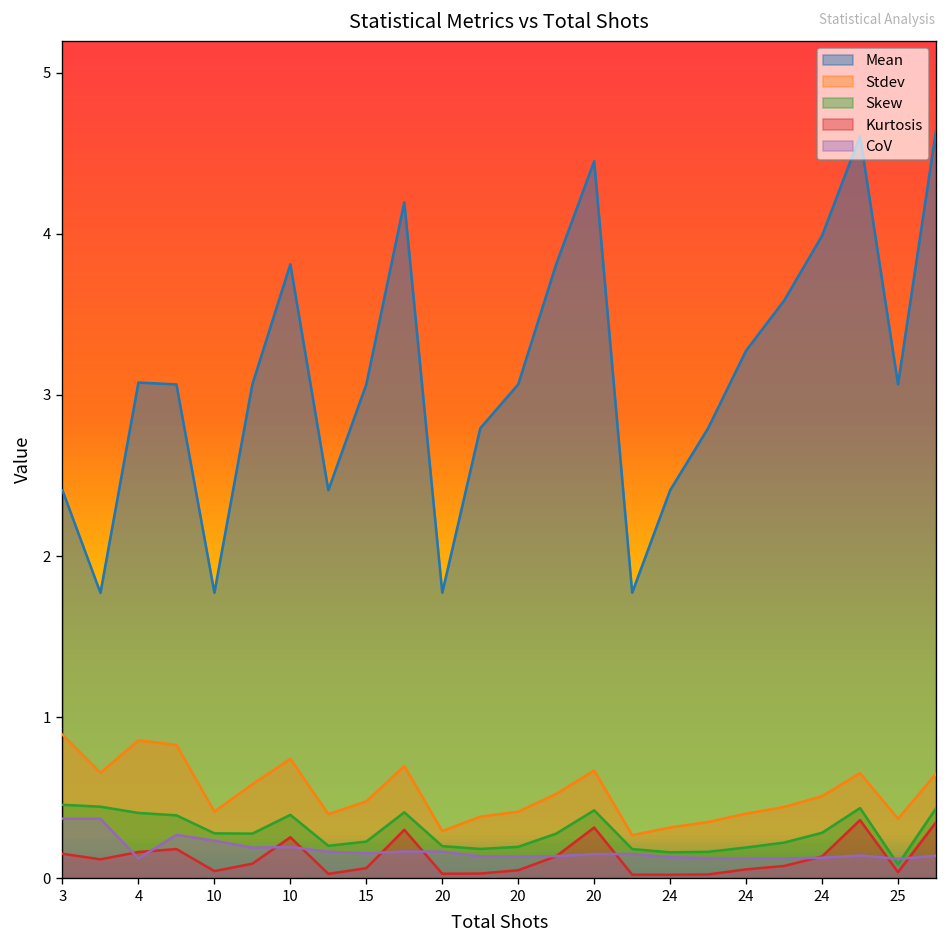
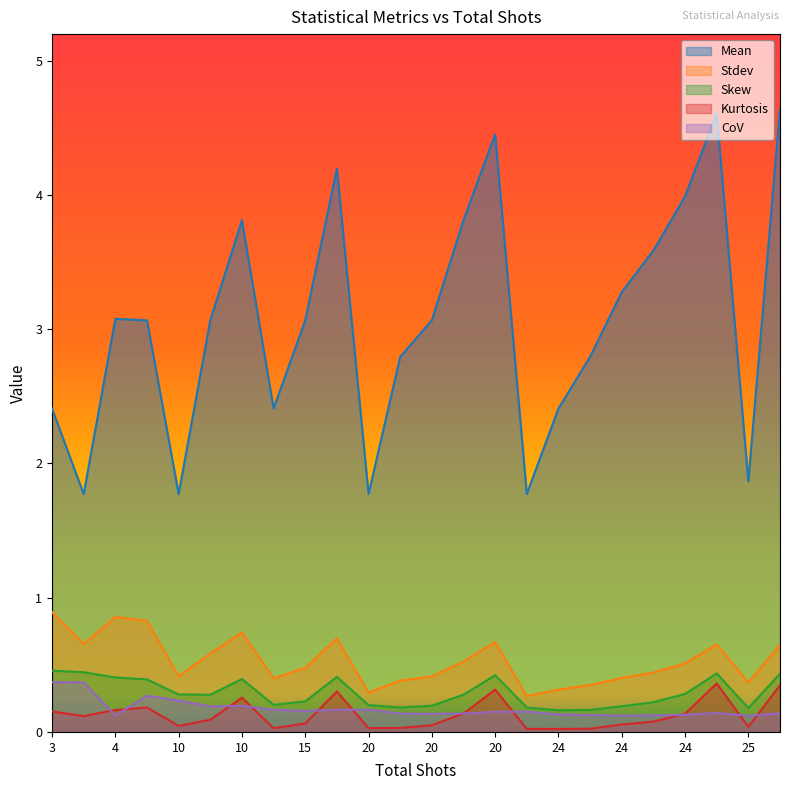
  {
    "Mean": {
      "4": 3.08,
-     "25": 3.07
+     "25": 1.87
    },
    "Skew": {
      "4": 0.41,
-     "25": 0.09
+     "25": 0.18
    },
    "CoV": {
      "4": 0.12,
      "25": 0.12
    }
  }
